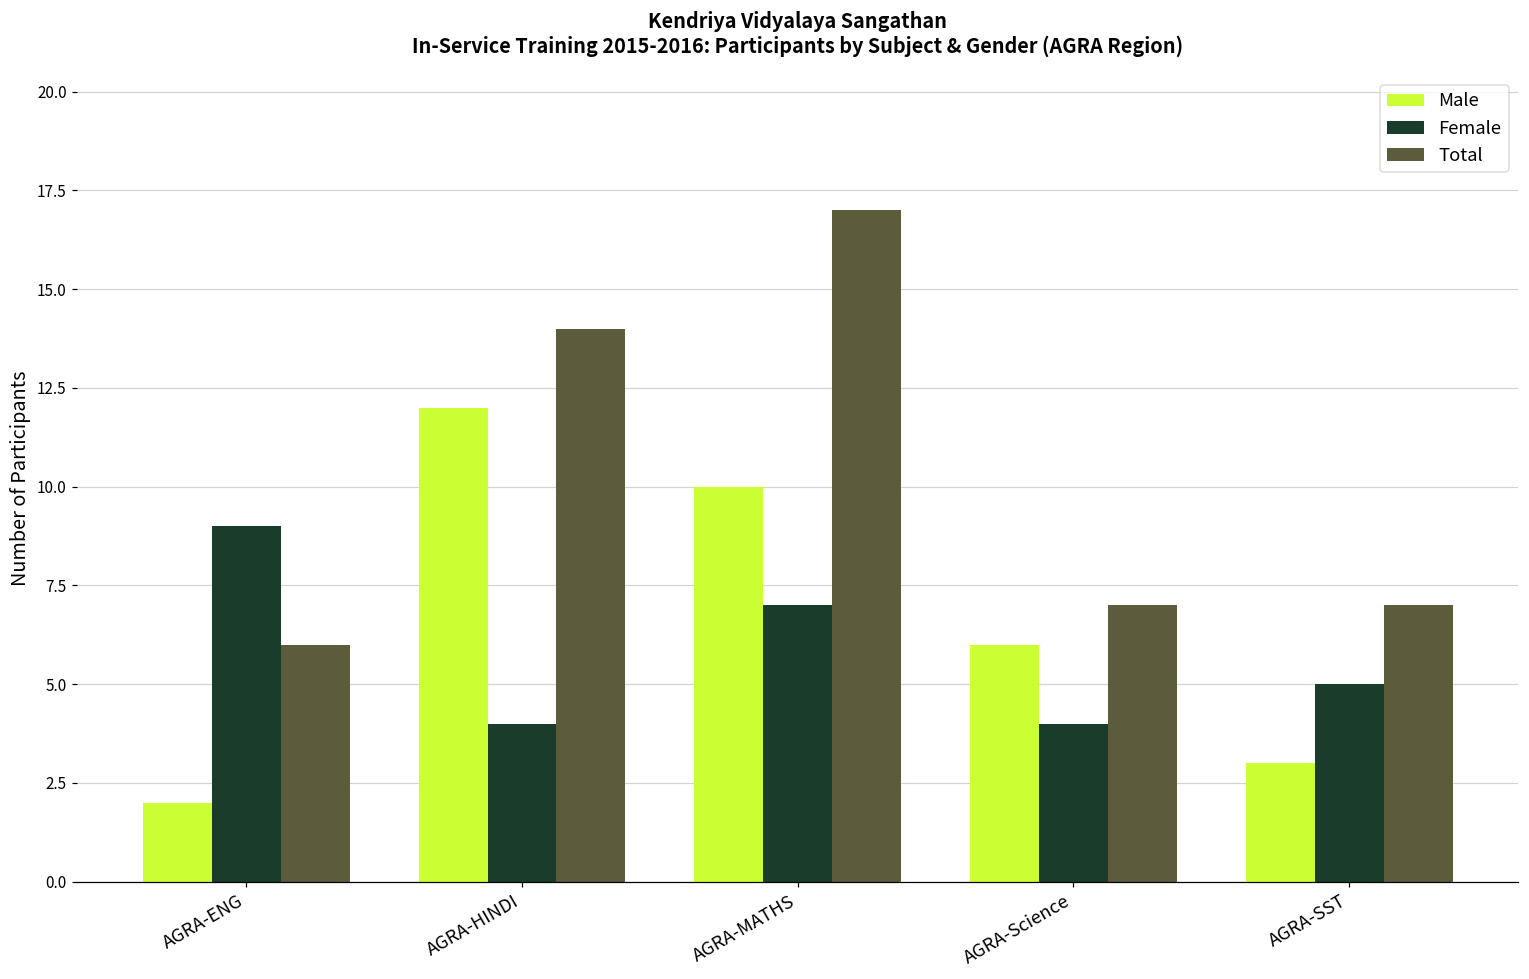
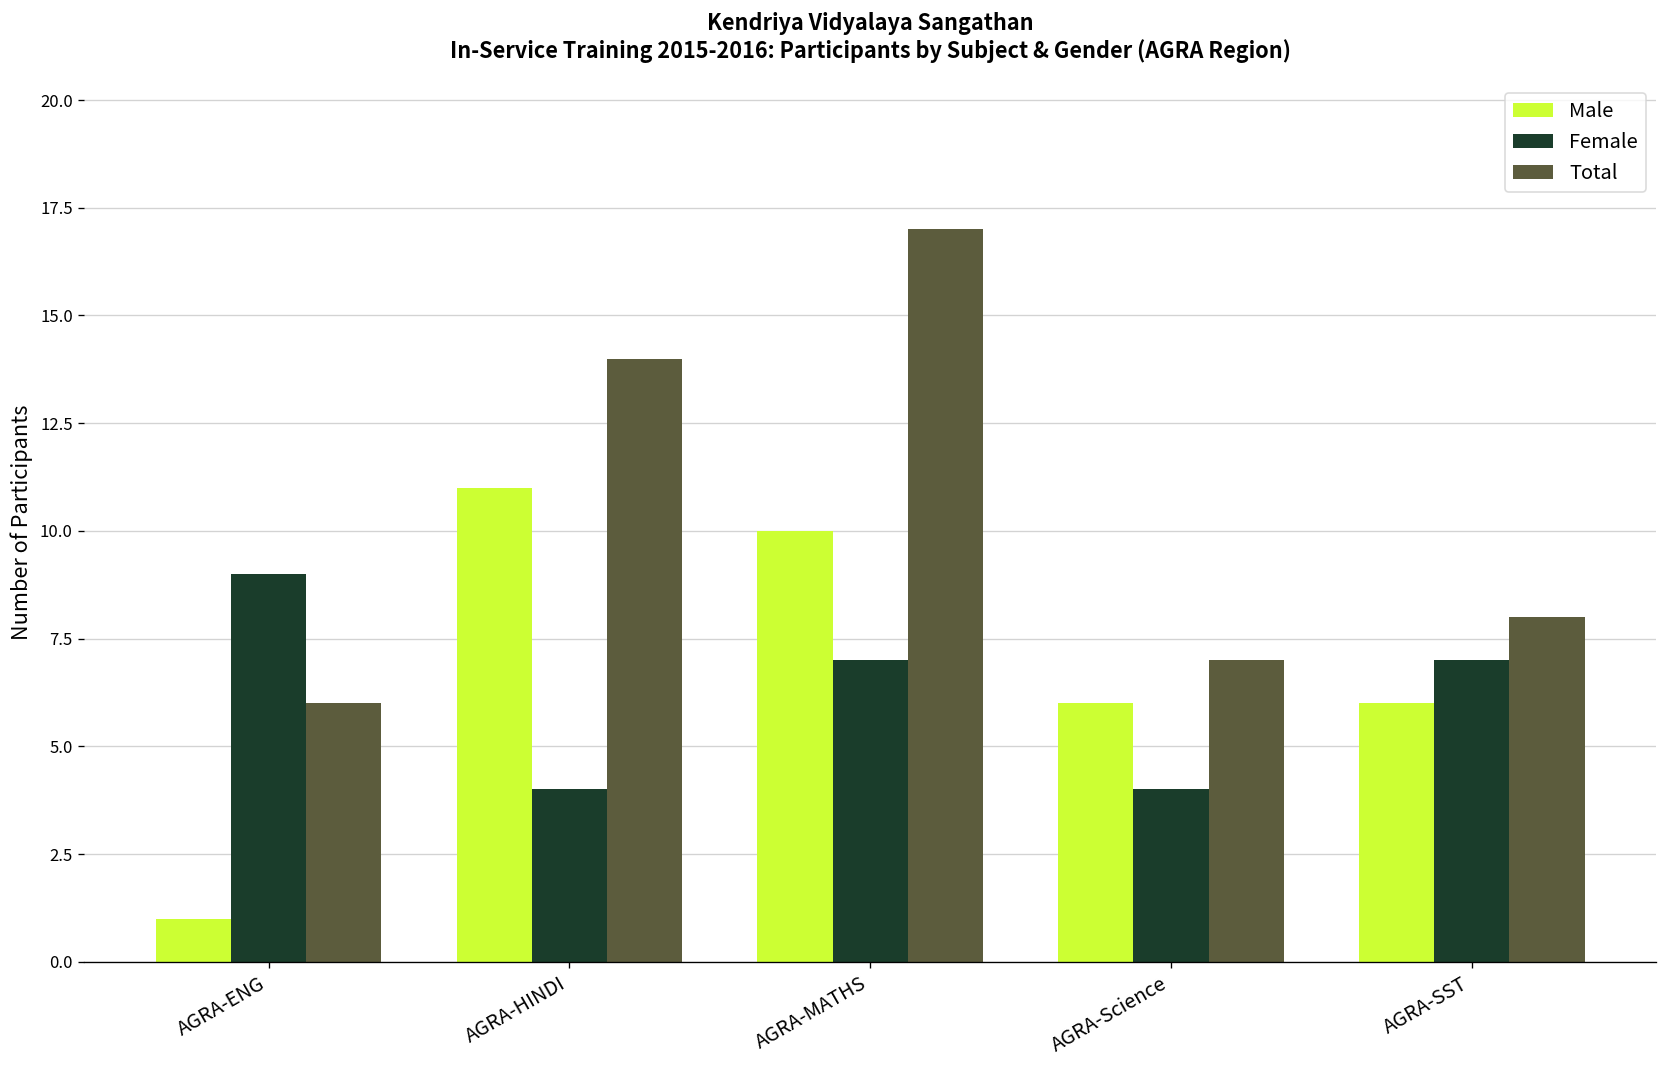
  {
    "Male": {
-     "AGRA-ENG": 2,
-     "AGRA-HINDI": 12,
+     "AGRA-ENG": 1,
+     "AGRA-HINDI": 11,
      "AGRA-MATHS": 10,
      "AGRA-Science": 6,
-     "AGRA-SST": 3
+     "AGRA-SST": 6
    },
    "Female": {
      "AGRA-ENG": 9,
      "AGRA-HINDI": 4,
      "AGRA-MATHS": 7,
      "AGRA-Science": 4,
-     "AGRA-SST": 5
+     "AGRA-SST": 7
    },
    "Total": {
      "AGRA-ENG": 6,
      "AGRA-HINDI": 14,
      "AGRA-MATHS": 17,
      "AGRA-Science": 7,
-     "AGRA-SST": 7
+     "AGRA-SST": 8
    }
  }
